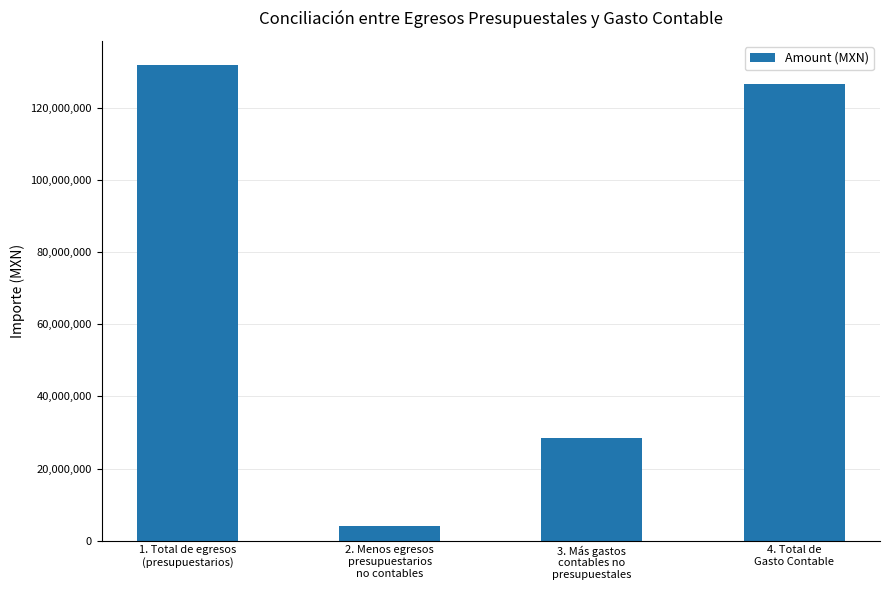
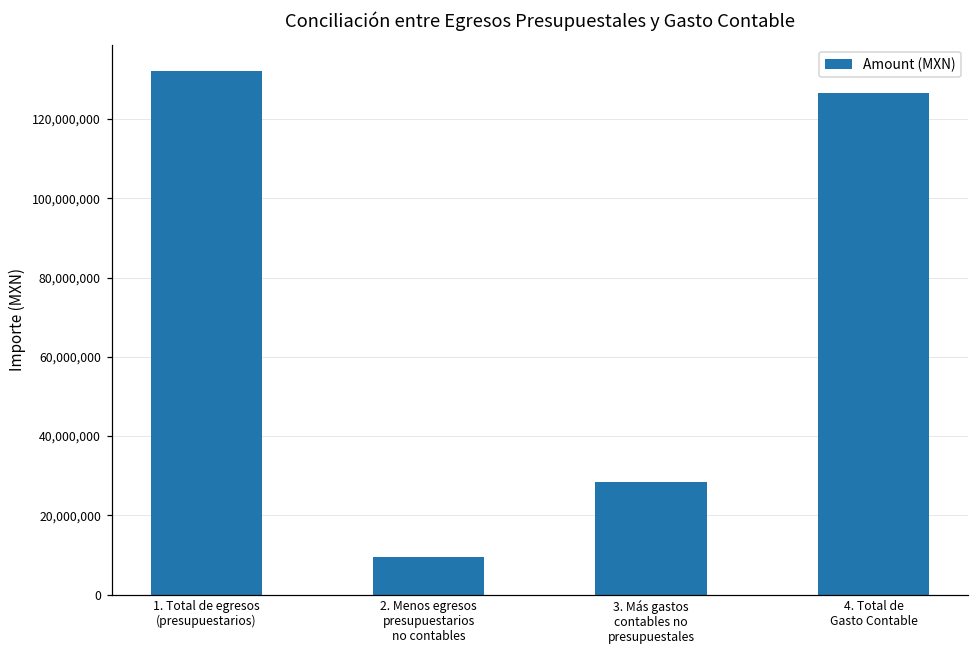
  {
    "1. Total de egresos (presupuestarios)": "132,000,000",
-   "2. Menos egresos presupuestarios no contables": "4,000,000",
+   "2. Menos egresos presupuestarios no contables": "9,000,000",
    "3. Más gastos contables no presupuestales": "29,000,000",
    "4. Total de Gasto Contable": "127,000,000"
  }
